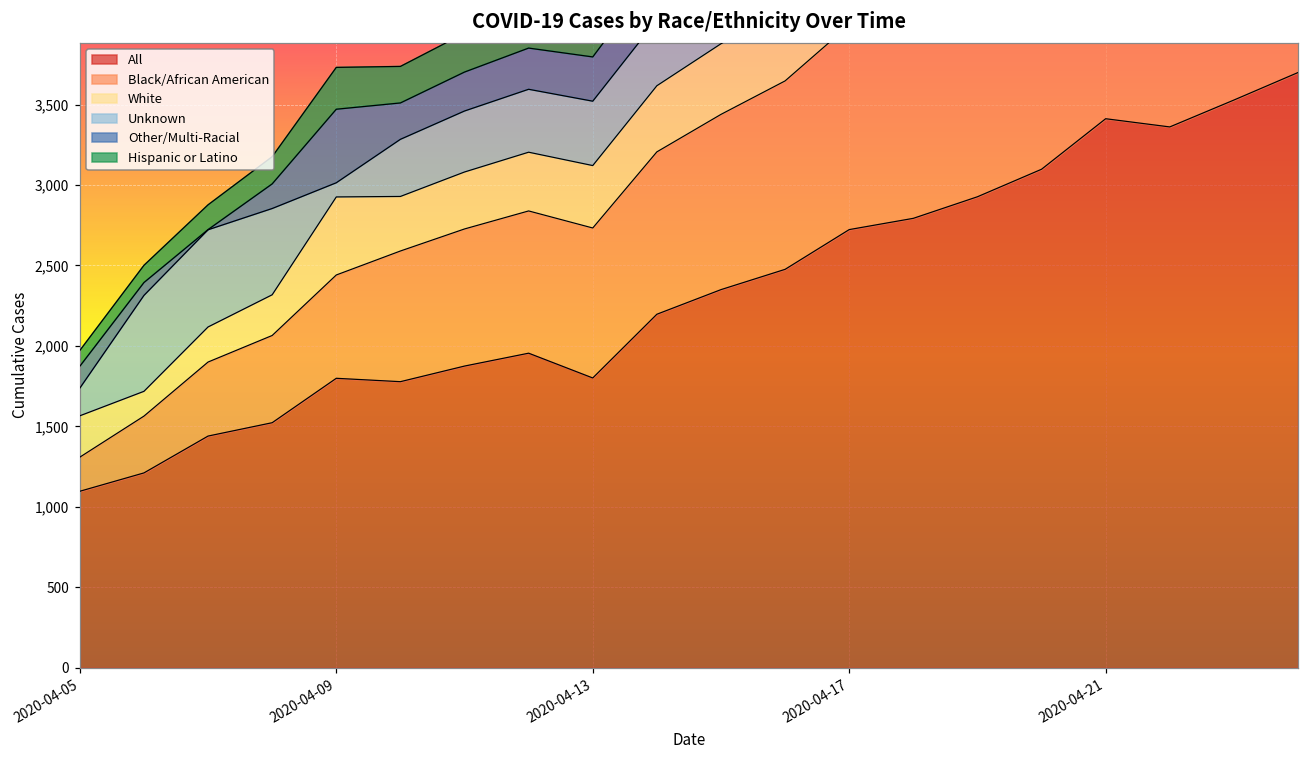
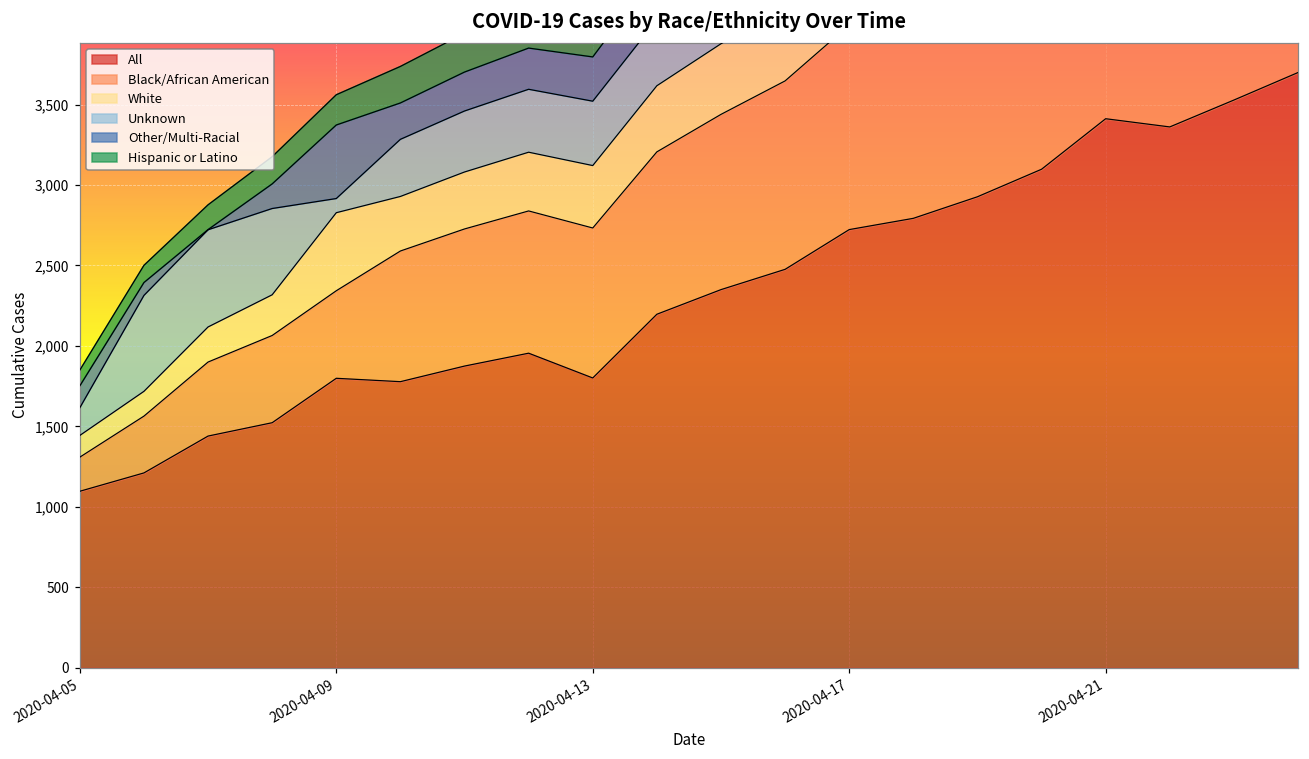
  {
    "All": {
      "2020-04-05": "1,100",
      "2020-04-09": "1,800",
      "2020-04-13": "1,800",
      "2020-04-17": "2,720",
      "2020-04-21": "3,410"
    },
    "Black/African American": {
      "2020-04-05": "210",
-     "2020-04-09": "640",
+     "2020-04-09": "540",
      "2020-04-13": "930"
    },
    "White": {
-     "2020-04-05": "260",
+     "2020-04-05": "140",
      "2020-04-09": "490",
      "2020-04-13": "390"
    },
    "Unknown": {
      "2020-04-05": "170",
      "2020-04-09": "90",
      "2020-04-13": "400"
    },
    "Other/Multi-Racial": {
      "2020-04-05": "140",
      "2020-04-09": "460",
      "2020-04-13": "280"
    },
    "Hispanic or Latino": {
      "2020-04-05": "100",
-     "2020-04-09": "260"
+     "2020-04-09": "190"
    }
  }
